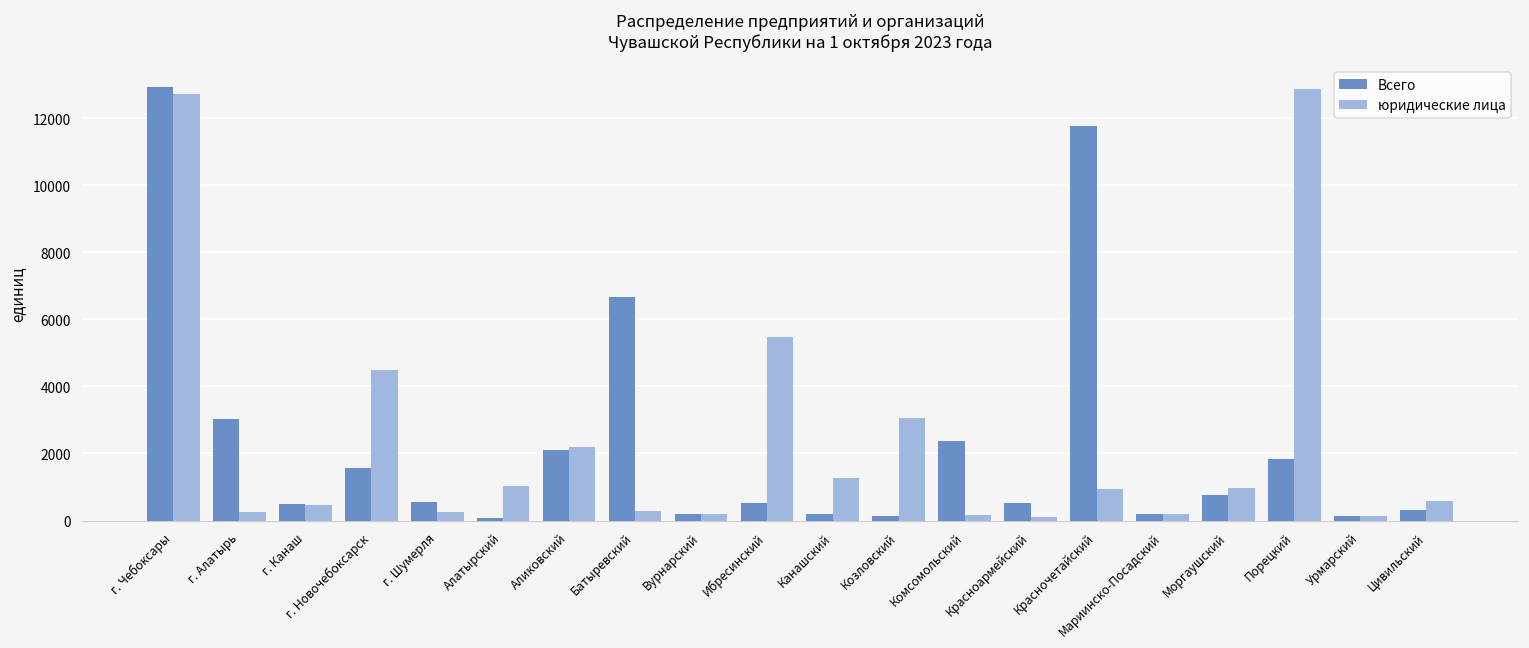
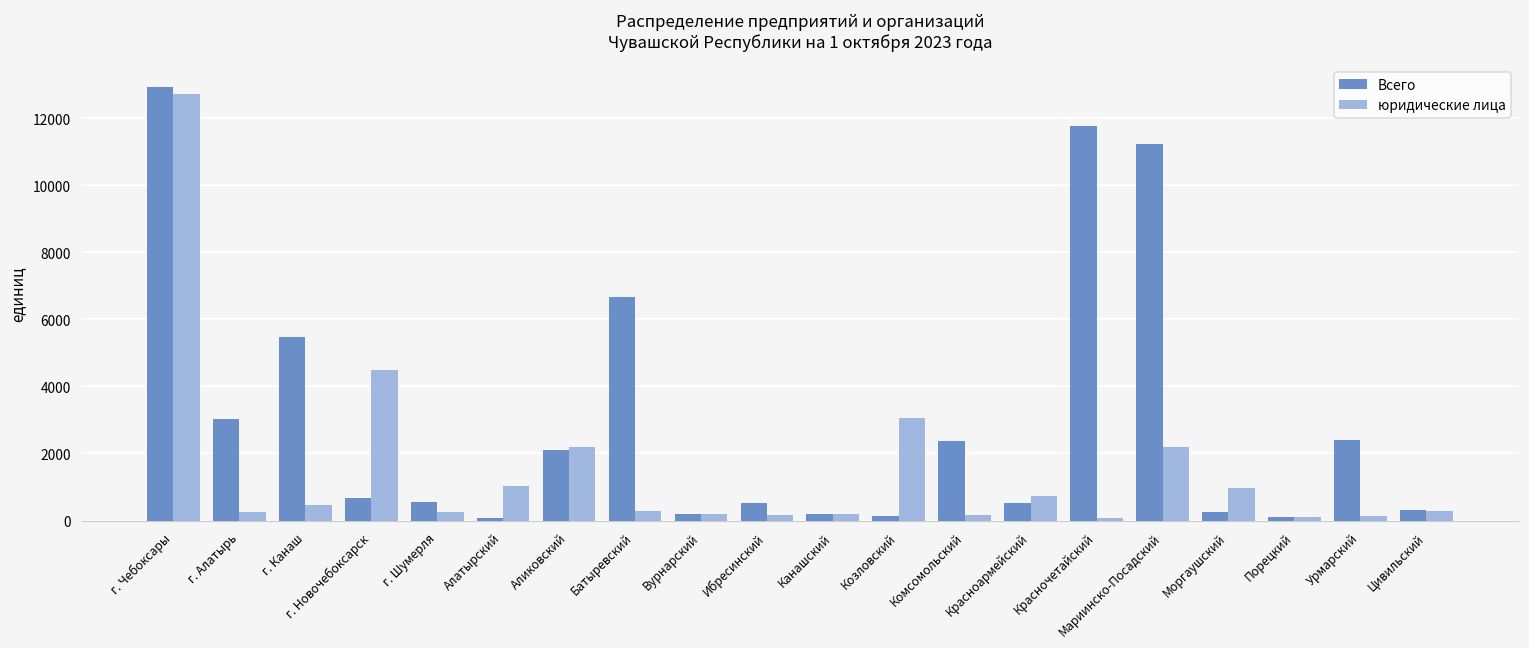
  {
    "Всего": {
      "г. Чебоксары": 12900,
      "г. Алатырь": 3000,
-     "г. Канаш": 500,
-     "г. Новочебоксарск": 1600,
+     "г. Канаш": 5500,
+     "г. Новочебоксарск": 700,
      "г. Шумерля": 500,
      "Алатырский": 100,
      "Аликовский": 2100,
      "Батыревский": 6700,
      "Вурнарский": 200,
      "Ибресинский": 500,
      "Канашский": 200,
      "Козловский": 100,
      "Комсомольский": 2400,
      "Красноармейский": 500,
      "Красночетайский": 11800,
-     "Мариинско-Посадский": 200,
-     "Моргаушский": 800,
-     "Порецкий": 1800,
-     "Урмарский": 100,
+     "Мариинско-Посадский": 11200,
+     "Моргаушский": 300,
+     "Порецкий": 100,
+     "Урмарский": 2400,
      "Цивильский": 300
    },
    "юридические лица": {
      "г. Чебоксары": 12700,
      "г. Алатырь": 200,
      "г. Канаш": 500,
      "г. Новочебоксарск": 4500,
      "г. Шумерля": 300,
      "Алатырский": 1000,
      "Аликовский": 2200,
      "Батыревский": 300,
      "Вурнарский": 200,
-     "Ибресинский": 5500,
-     "Канашский": 1300,
+     "Ибресинский": 200,
+     "Канашский": 200,
      "Козловский": 3100,
      "Комсомольский": 200,
-     "Красноармейский": 100,
-     "Красночетайский": 900,
-     "Мариинско-Посадский": 200,
+     "Красноармейский": 700,
+     "Красночетайский": 100,
+     "Мариинско-Посадский": 2200,
      "Моргаушский": 1000,
-     "Порецкий": 12900,
+     "Порецкий": 100,
      "Урмарский": 100,
-     "Цивильский": 600
+     "Цивильский": 300
    }
  }
